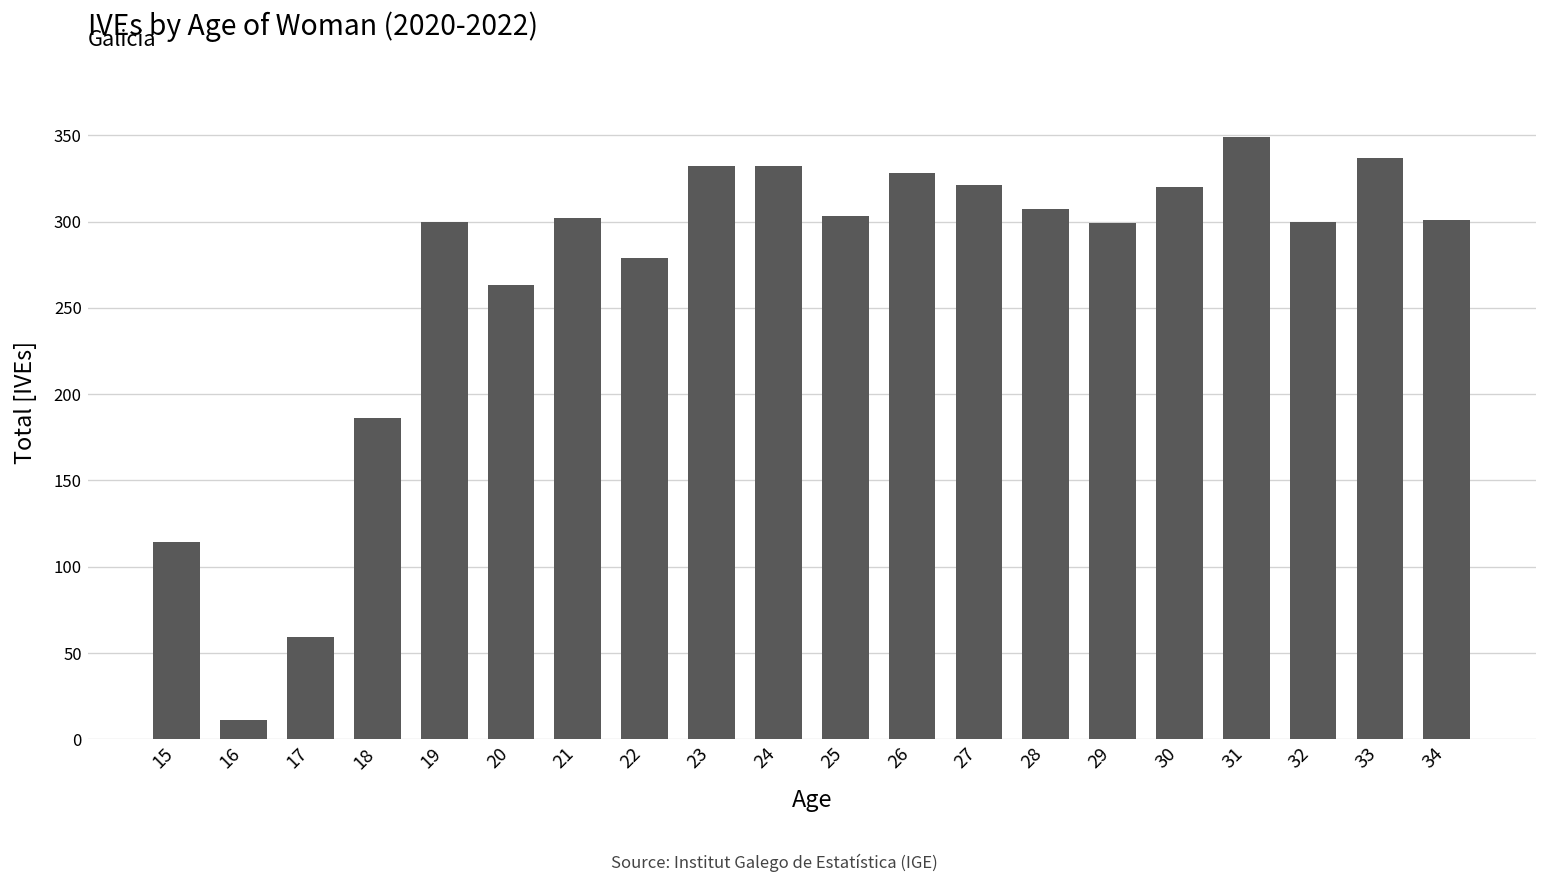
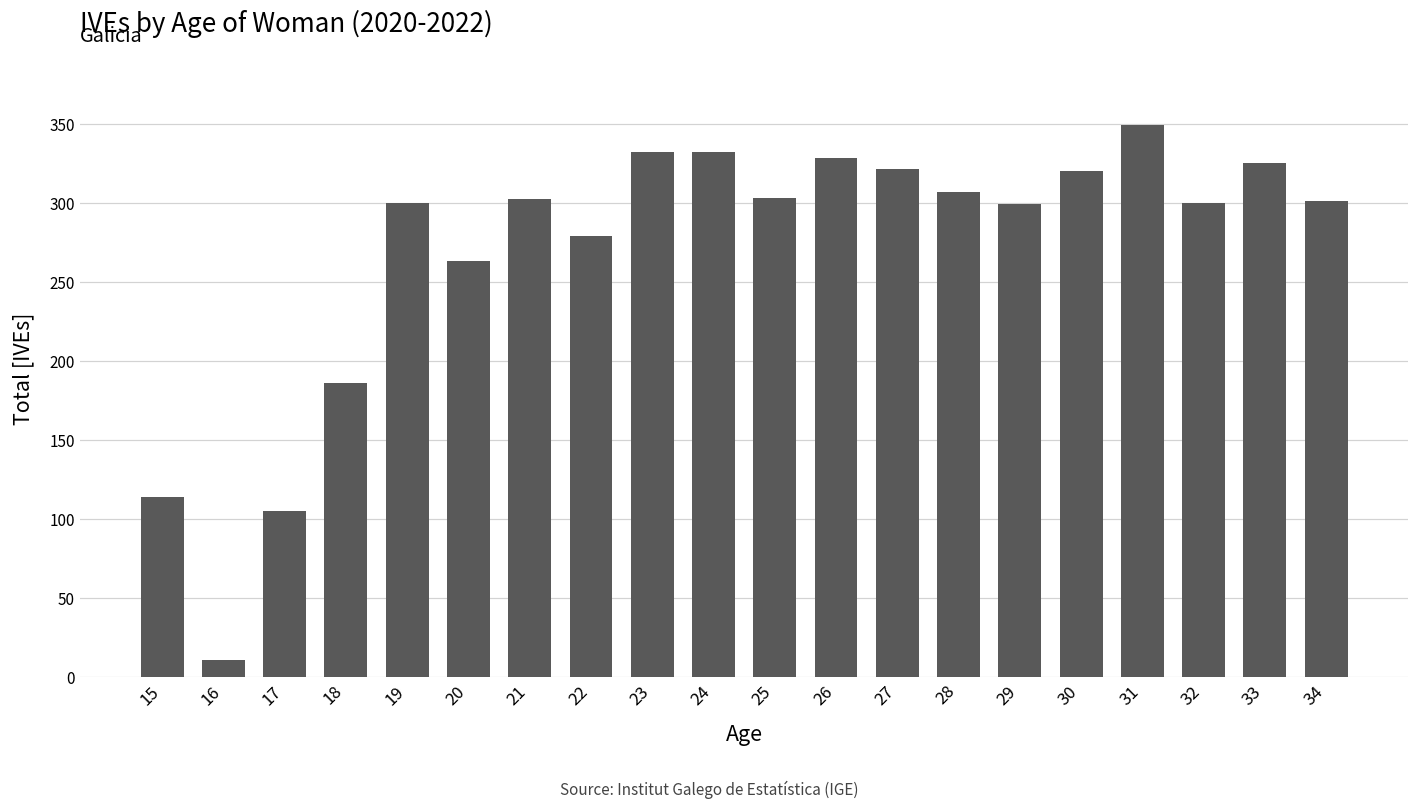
  {
    "15": 114,
    "16": 11,
-   "17": 59,
+   "17": 105,
    "18": 186,
    "19": 300,
    "20": 263,
    "21": 302,
    "22": 279,
    "23": 332,
    "24": 332,
    "25": 303,
    "26": 328,
    "27": 321,
    "28": 307,
    "29": 299,
    "30": 320,
    "31": 349,
    "32": 300,
-   "33": 337,
+   "33": 325,
    "34": 301
  }
